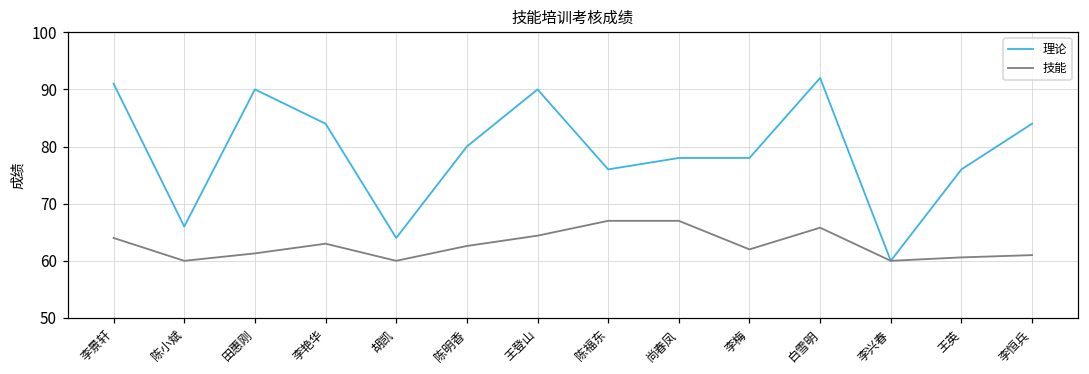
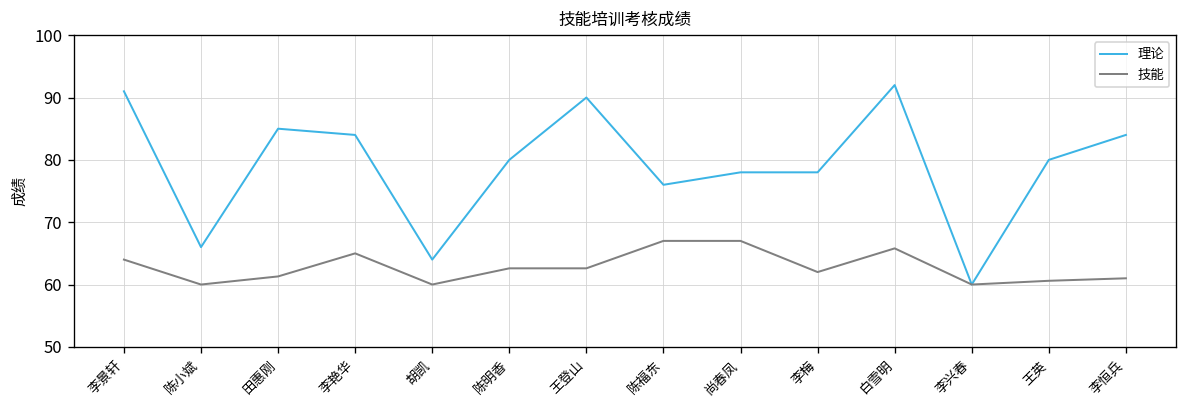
  {
    "理论": {
      "李景轩": 91,
      "陈小斌": 66,
-     "田惠刚": 90,
+     "田惠刚": 85,
      "李艳华": 84,
      "胡凯": 64,
      "陈明香": 80,
      "王登山": 90,
      "陈福东": 76,
      "尚春凤": 78,
      "李梅": 78,
      "白雪明": 92,
-     "王英": 76,
+     "王英": 80,
      "李恒兵": 84
    },
    "技能": {
      "李景轩": 64,
      "陈小斌": 60,
      "田惠刚": 61,
-     "李艳华": 63,
+     "李艳华": 65,
      "胡凯": 60,
      "陈明香": 63,
-     "王登山": 64,
+     "王登山": 63,
      "陈福东": 67,
      "尚春凤": 67,
      "李梅": 62,
      "白雪明": 66,
      "王英": 61,
      "李恒兵": 61
    }
  }
